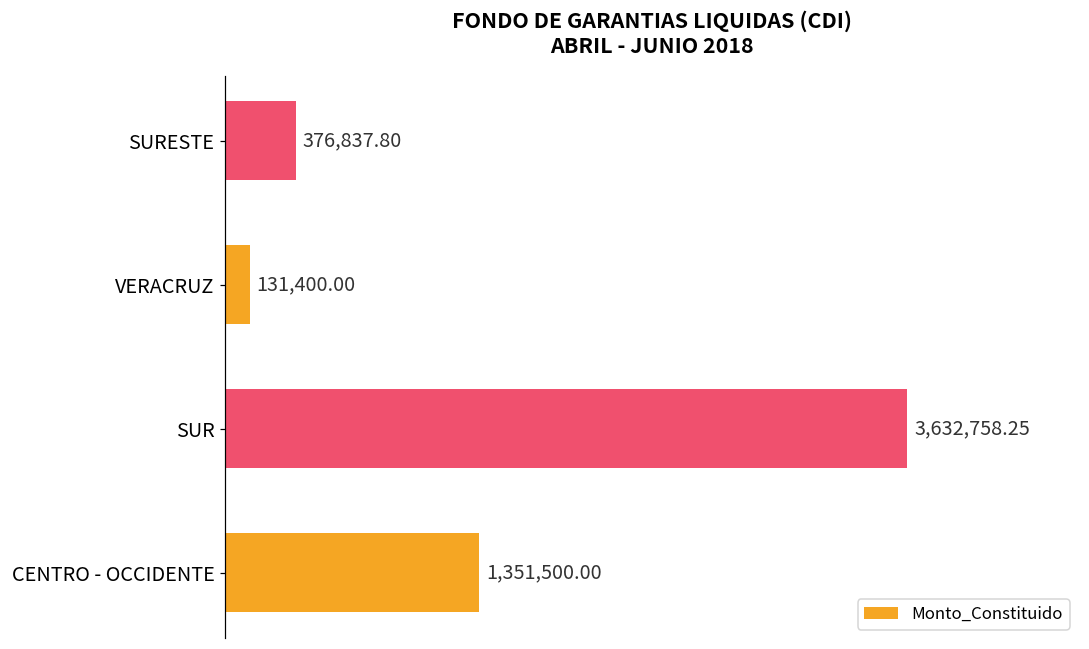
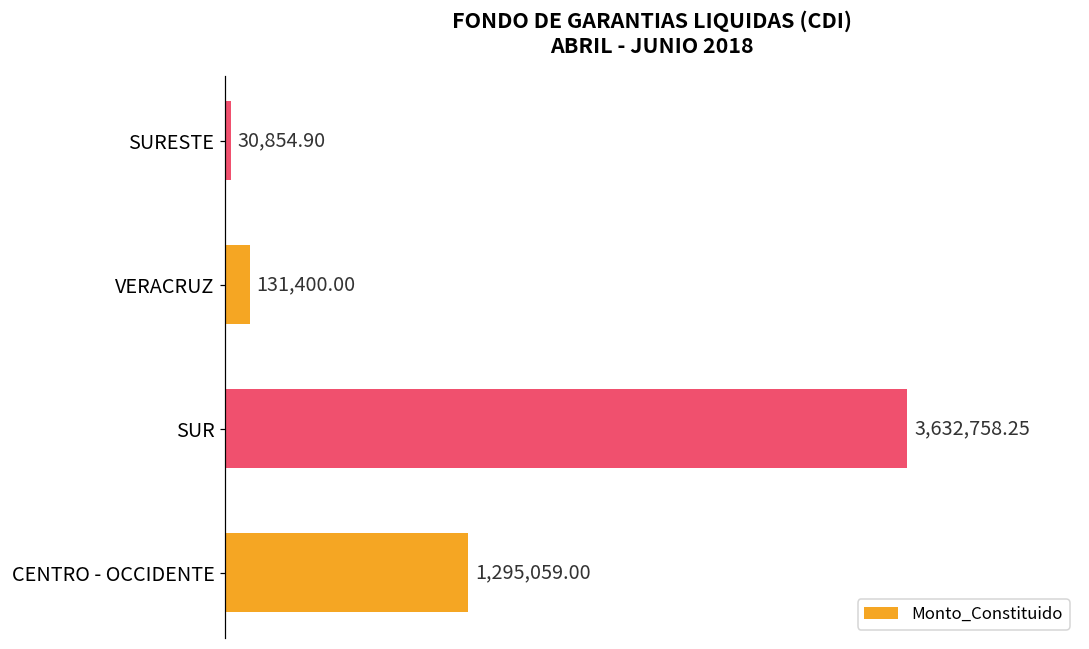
  {
-   "SURESTE": "376,837.80",
+   "SURESTE": "30,854.90",
    "VERACRUZ": "131,400.00",
    "SUR": "3,632,758.25",
-   "CENTRO - OCCIDENTE": "1,351,500.00"
+   "CENTRO - OCCIDENTE": "1,295,059.00"
  }
